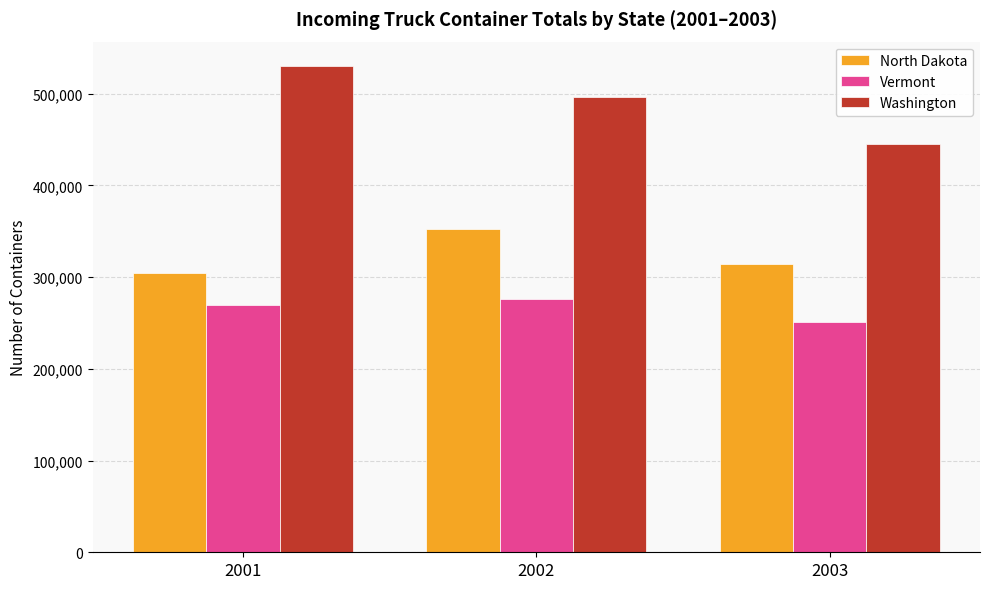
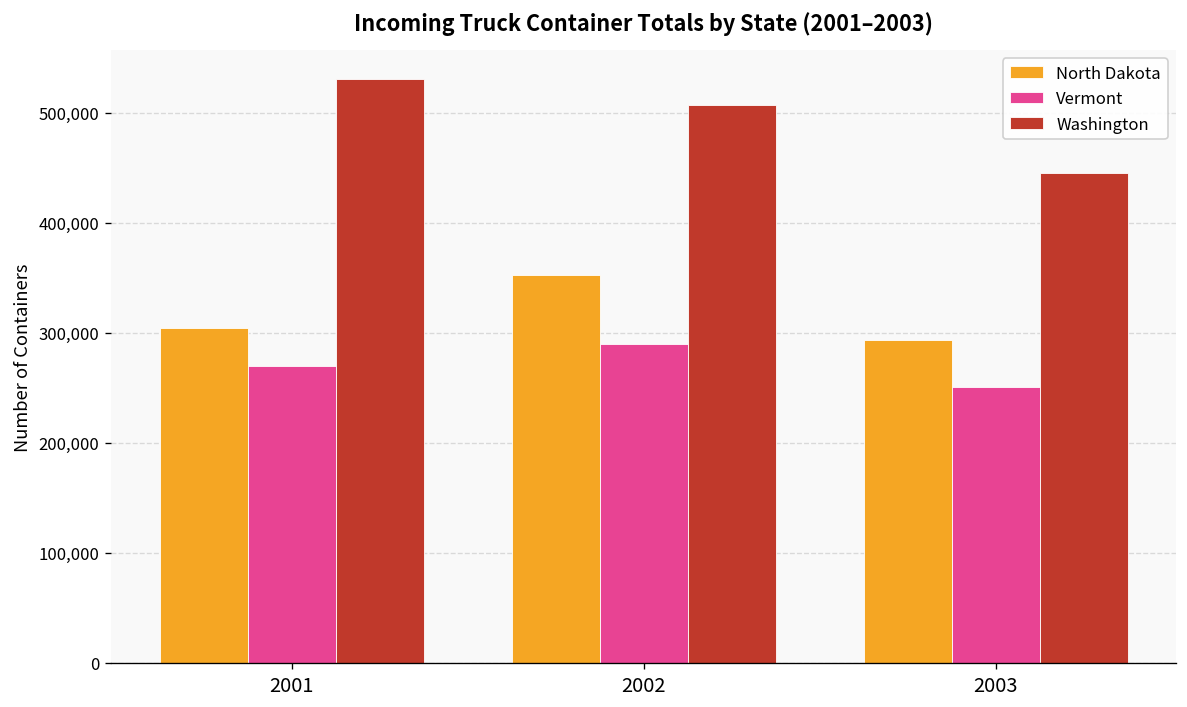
  {
    "North Dakota": {
      "2001": "300,000",
      "2002": "350,000",
-     "2003": "310,000"
+     "2003": "290,000"
    },
    "Vermont": {
      "2001": "270,000",
-     "2002": "280,000",
+     "2002": "290,000",
      "2003": "250,000"
    },
    "Washington": {
      "2001": "530,000",
-     "2002": "500,000",
+     "2002": "510,000",
      "2003": "440,000"
    }
  }
